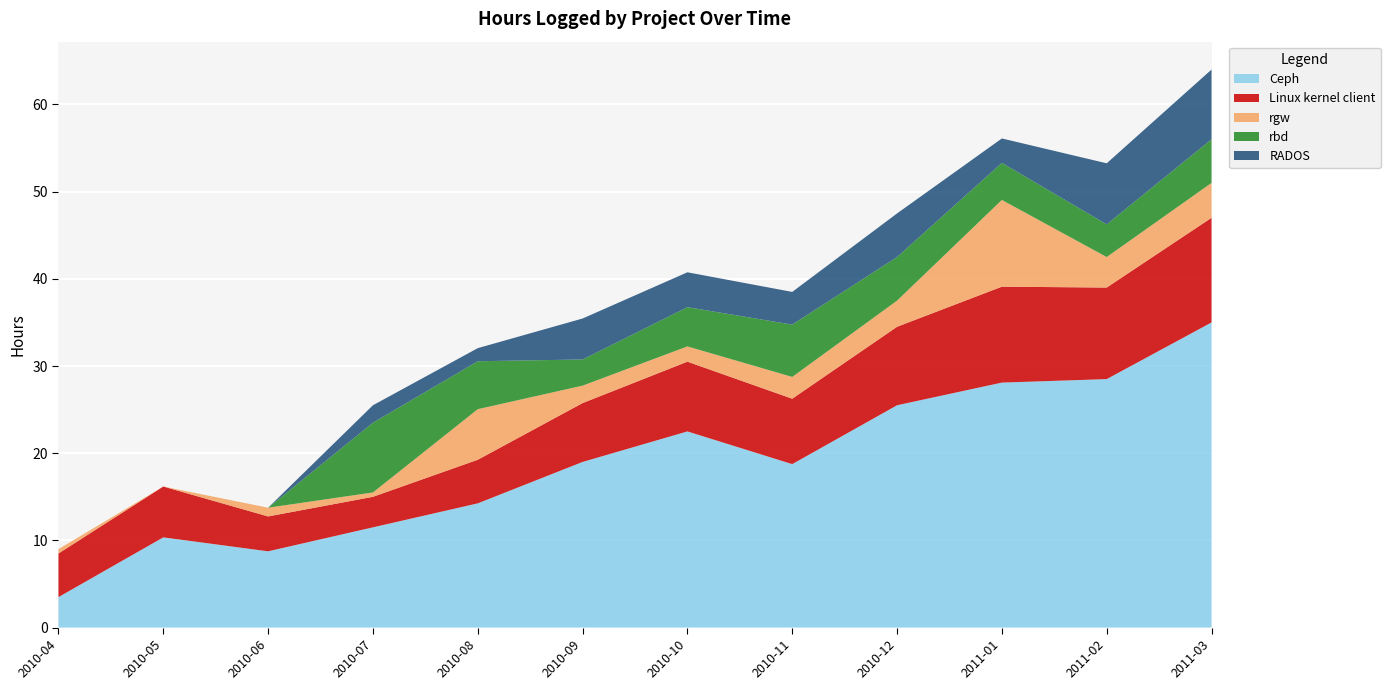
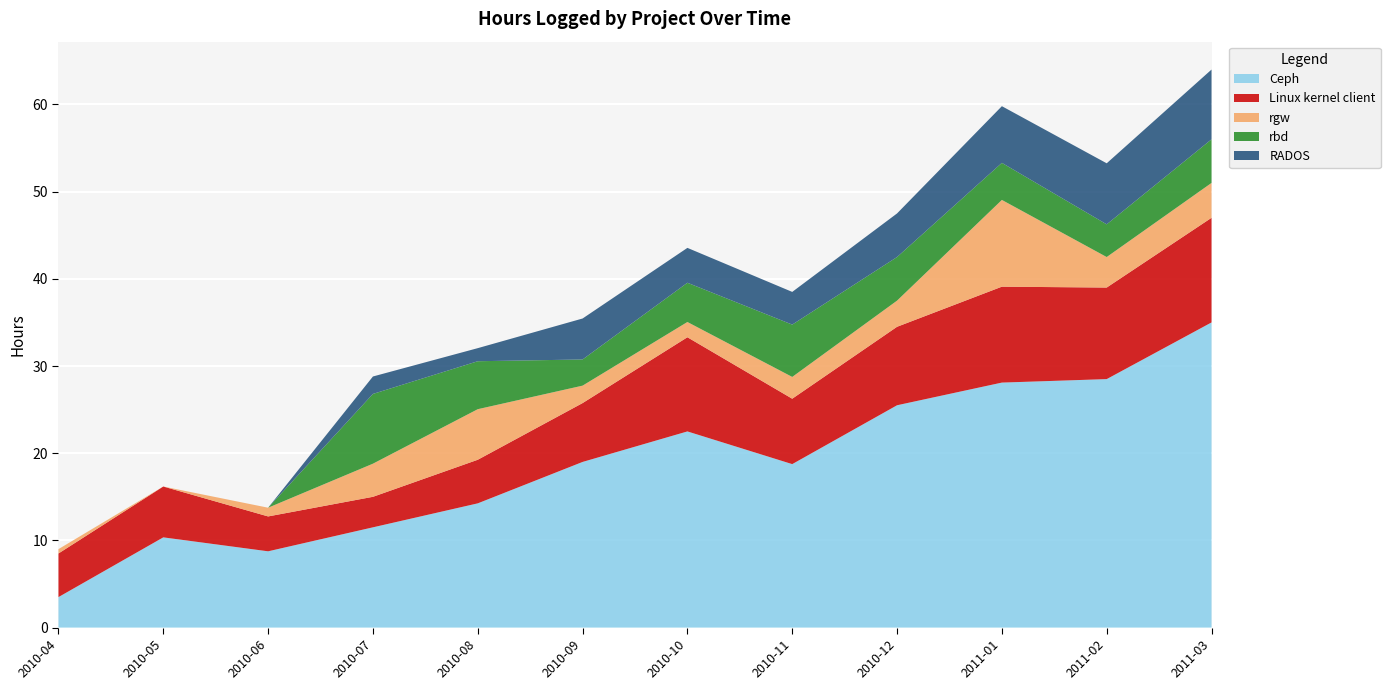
  {
    "Ceph": {
      "2010-04": 4,
      "2010-05": 10,
      "2010-06": 9,
      "2010-07": 12,
      "2010-08": 14,
      "2010-09": 19,
      "2010-10": 23,
      "2010-11": 19,
      "2010-12": 26,
      "2011-01": 28,
      "2011-02": 29,
      "2011-03": 35
    },
    "Linux kernel client": {
      "2010-04": 5,
      "2010-06": 4,
      "2010-07": 4,
      "2010-08": 5,
      "2010-09": 7,
-     "2010-10": 8,
+     "2010-10": 11,
      "2010-11": 8,
      "2010-12": 9,
      "2011-01": 11,
      "2011-02": 11,
      "2011-03": 12
    },
    "rgw": {
-     "2010-07": 1,
+     "2010-07": 4,
      "2010-08": 6,
      "2010-09": 2,
      "2010-10": 2,
      "2010-11": 3,
      "2010-12": 3,
      "2011-01": 10,
      "2011-02": 4,
      "2011-03": 4
    },
    "rbd": {
      "2010-07": 8,
      "2010-08": 6,
      "2010-09": 3,
      "2010-10": 5,
      "2010-11": 6,
      "2010-12": 5,
      "2011-01": 4,
      "2011-02": 4,
      "2011-03": 5
    },
    "RADOS": {
      "2010-07": 2,
      "2010-08": 1,
      "2010-09": 5,
      "2010-10": 4,
      "2010-11": 4,
      "2010-12": 5,
-     "2011-01": 3,
+     "2011-01": 7,
      "2011-02": 7,
      "2011-03": 8
    }
  }
